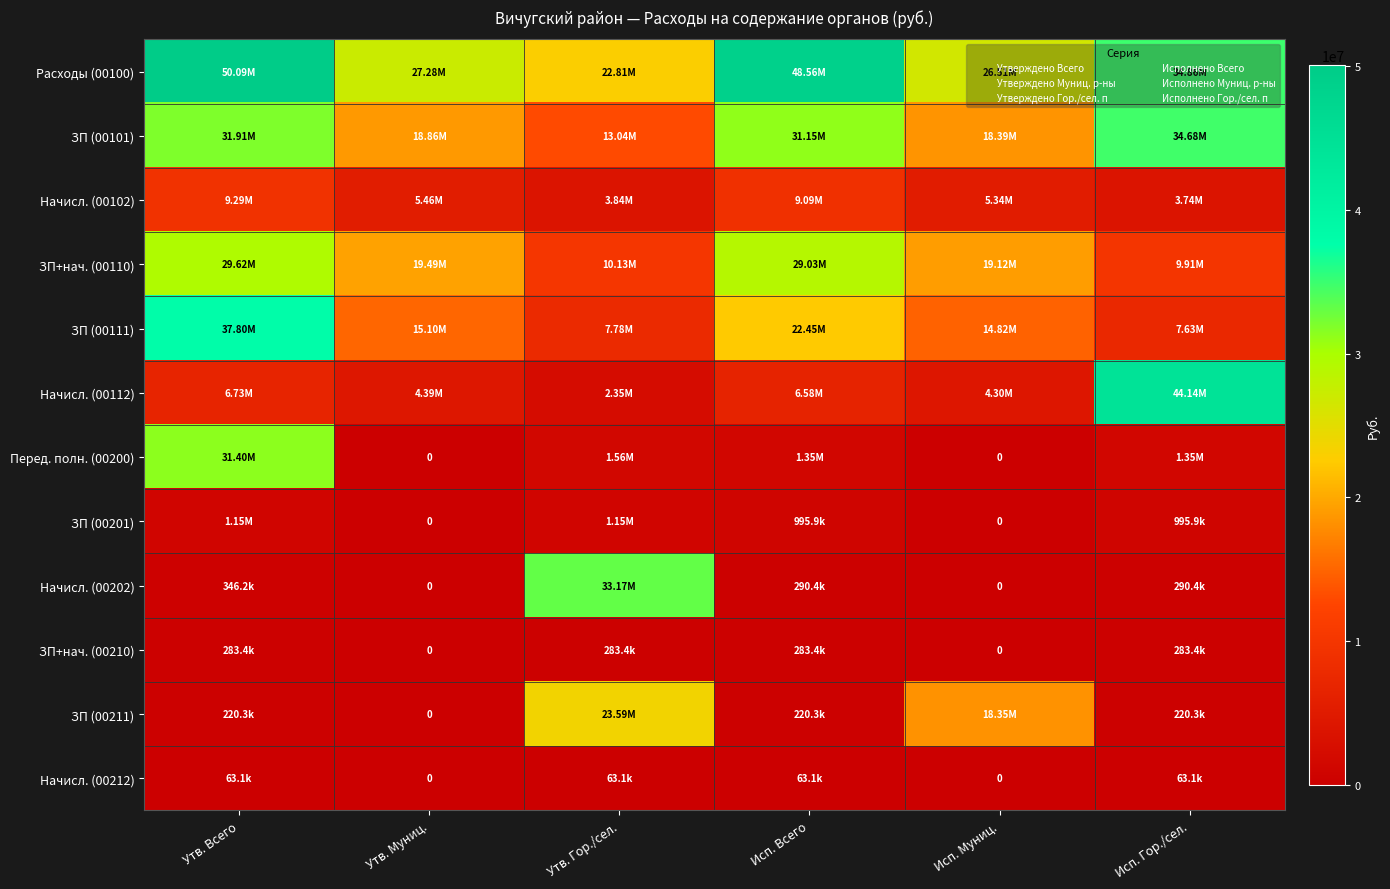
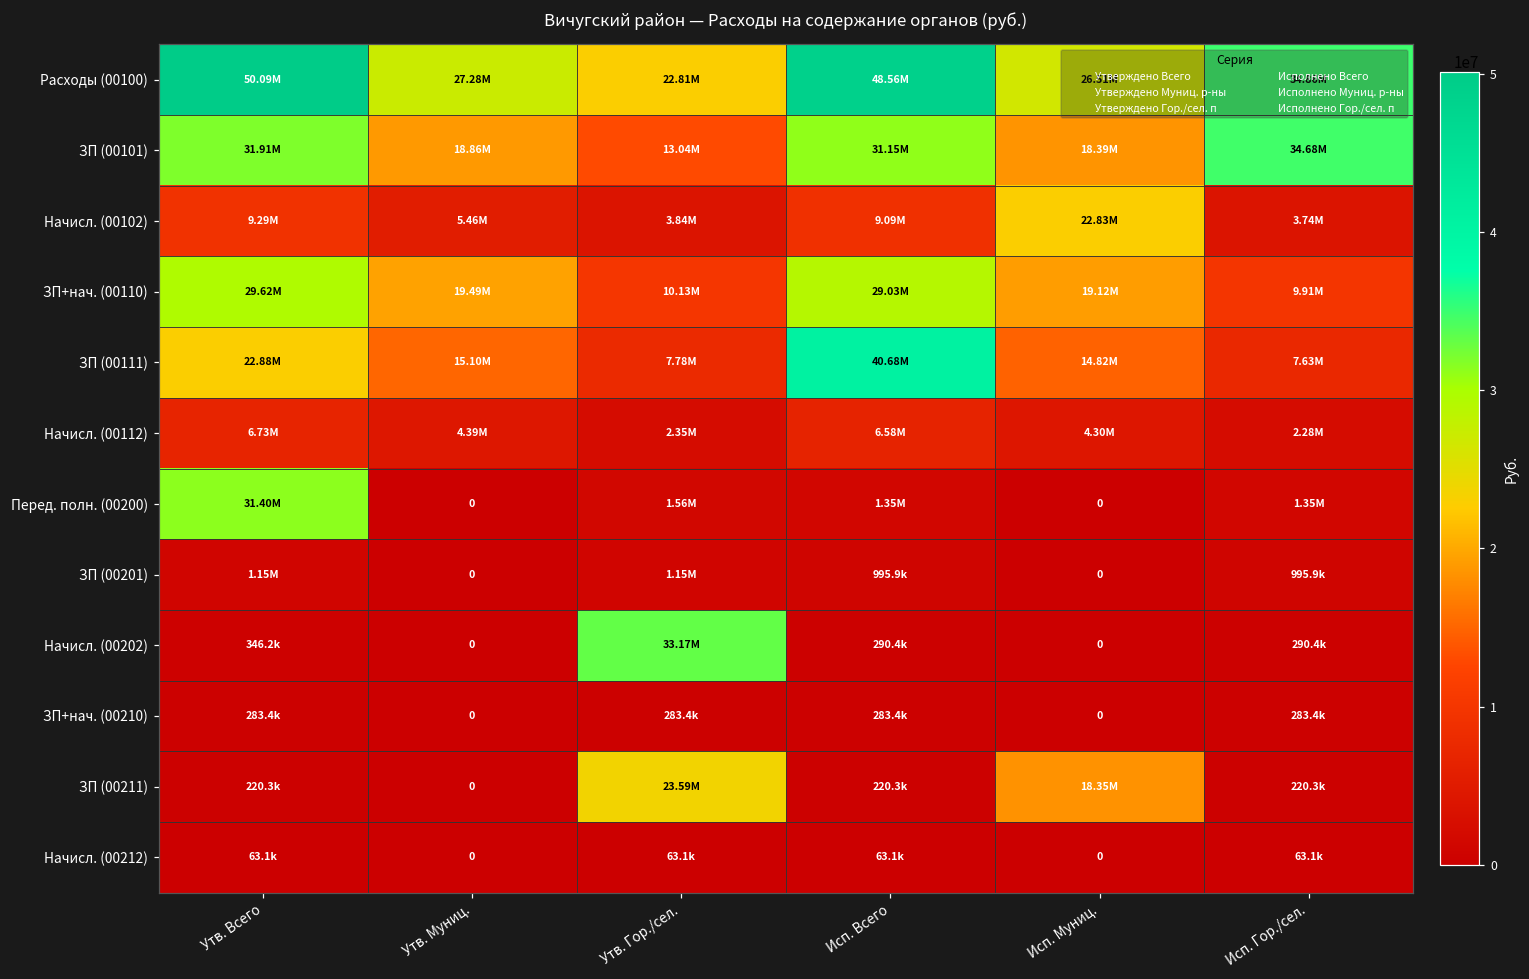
  {
    "Расходы (00100)": {
      "Утв. Всего": "50.09M",
      "Утв. Муниц.": "27.28M",
      "Утв. Гор./сел.": "22.81M",
      "Исп. Всего": "48.56M"
    },
    "ЗП (00101)": {
      "Утв. Всего": "31.91M",
      "Утв. Муниц.": "18.86M",
      "Утв. Гор./сел.": "13.04M",
      "Исп. Всего": "31.15M",
      "Исп. Муниц.": "18.39M",
      "Исп. Гор./сел.": "34.68M"
    },
    "Начисл. (00102)": {
      "Утв. Всего": "9.29M",
      "Утв. Муниц.": "5.46M",
      "Утв. Гор./сел.": "3.84M",
      "Исп. Всего": "9.09M",
-     "Исп. Муниц.": "5.34M",
+     "Исп. Муниц.": "22.83M",
      "Исп. Гор./сел.": "3.74M"
    },
    "ЗП+нач. (00110)": {
      "Утв. Всего": "29.62M",
      "Утв. Муниц.": "19.49M",
      "Утв. Гор./сел.": "10.13M",
      "Исп. Всего": "29.03M",
      "Исп. Муниц.": "19.12M",
      "Исп. Гор./сел.": "9.91M"
    },
    "ЗП (00111)": {
-     "Утв. Всего": "37.80M",
+     "Утв. Всего": "22.88M",
      "Утв. Муниц.": "15.10M",
      "Утв. Гор./сел.": "7.78M",
-     "Исп. Всего": "22.45M",
+     "Исп. Всего": "40.68M",
      "Исп. Муниц.": "14.82M",
      "Исп. Гор./сел.": "7.63M"
    },
    "Начисл. (00112)": {
      "Утв. Всего": "6.73M",
      "Утв. Муниц.": "4.39M",
      "Утв. Гор./сел.": "2.35M",
      "Исп. Всего": "6.58M",
      "Исп. Муниц.": "4.30M",
-     "Исп. Гор./сел.": "44.14M"
+     "Исп. Гор./сел.": "2.28M"
    },
    "Перед. полн. (00200)": {
      "Утв. Всего": "31.40M",
      "Утв. Муниц.": "0",
      "Утв. Гор./сел.": "1.56M",
      "Исп. Всего": "1.35M",
      "Исп. Муниц.": "0",
      "Исп. Гор./сел.": "1.35M"
    },
    "ЗП (00201)": {
      "Утв. Всего": "1.15M",
      "Утв. Муниц.": "0",
      "Утв. Гор./сел.": "1.15M",
      "Исп. Всего": "995.9k",
      "Исп. Муниц.": "0",
      "Исп. Гор./сел.": "995.9k"
    },
    "Начисл. (00202)": {
      "Утв. Всего": "346.2k",
      "Утв. Муниц.": "0",
      "Утв. Гор./сел.": "33.17M",
      "Исп. Всего": "290.4k",
      "Исп. Муниц.": "0",
      "Исп. Гор./сел.": "290.4k"
    },
    "ЗП+нач. (00210)": {
      "Утв. Всего": "283.4k",
      "Утв. Муниц.": "0",
      "Утв. Гор./сел.": "283.4k",
      "Исп. Всего": "283.4k",
      "Исп. Муниц.": "0",
      "Исп. Гор./сел.": "283.4k"
    },
    "ЗП (00211)": {
      "Утв. Всего": "220.3k",
      "Утв. Муниц.": "0",
      "Утв. Гор./сел.": "23.59M",
      "Исп. Всего": "220.3k",
      "Исп. Муниц.": "18.35M",
      "Исп. Гор./сел.": "220.3k"
    },
    "Начисл. (00212)": {
      "Утв. Всего": "63.1k",
      "Утв. Муниц.": "0",
      "Утв. Гор./сел.": "63.1k",
      "Исп. Всего": "63.1k",
      "Исп. Муниц.": "0",
      "Исп. Гор./сел.": "63.1k"
    }
  }
